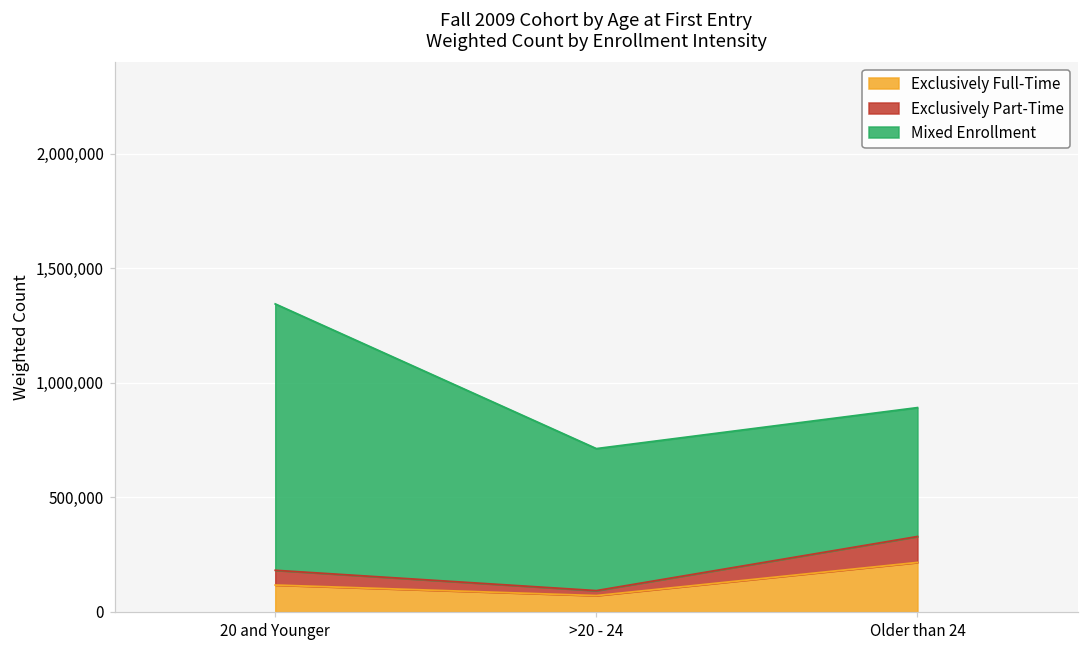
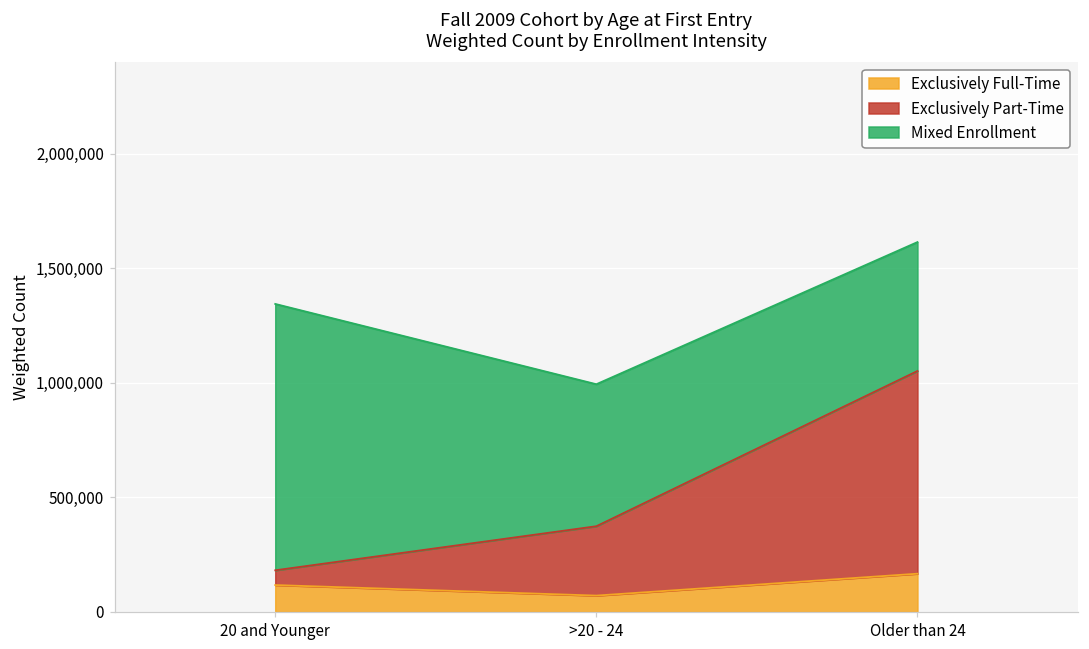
  {
    "Exclusively Full-Time": {
      "20 and Younger": "120,000",
      ">20 - 24": "70,000",
-     "Older than 24": "220,000"
+     "Older than 24": "170,000"
    },
    "Exclusively Part-Time": {
      "20 and Younger": "60,000",
-     ">20 - 24": "20,000",
-     "Older than 24": "110,000"
+     ">20 - 24": "300,000",
+     "Older than 24": "880,000"
    },
    "Mixed Enrollment": {
      "20 and Younger": "1,160,000",
      ">20 - 24": "620,000",
      "Older than 24": "560,000"
    }
  }
